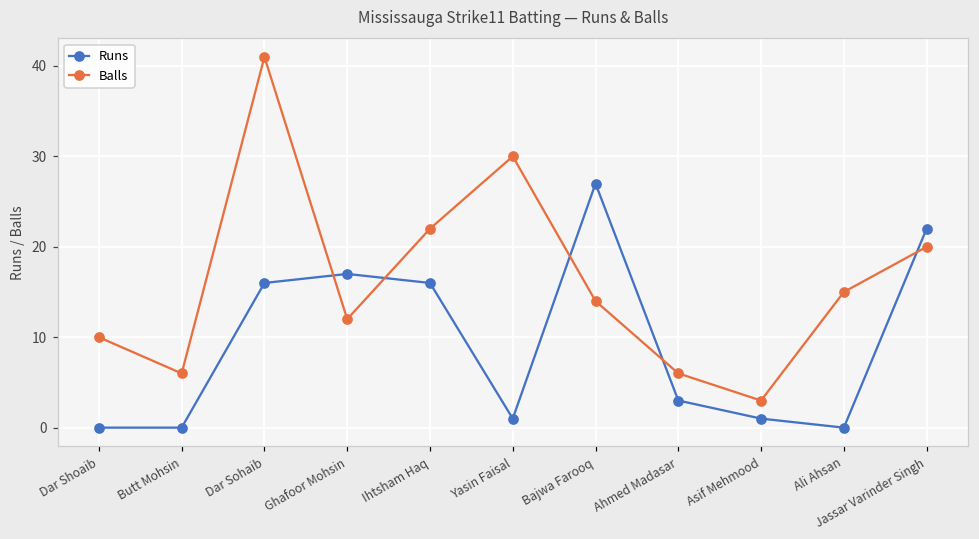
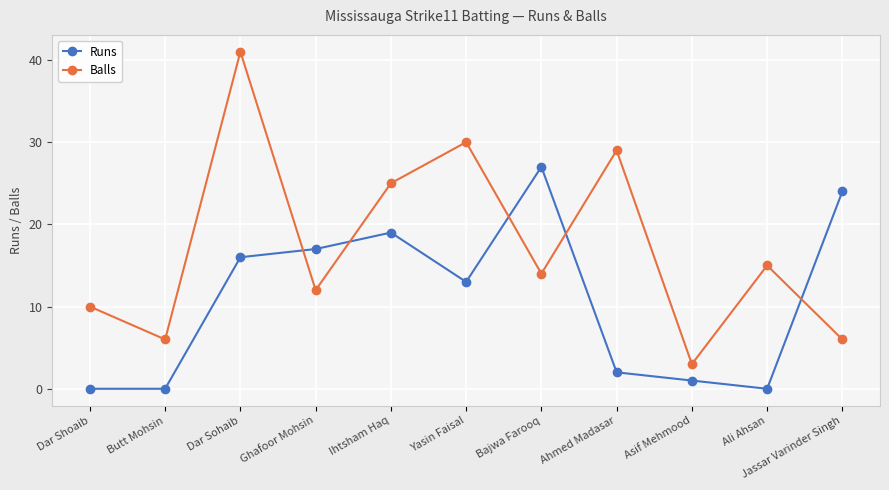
  {
    "Runs": {
      "Dar Shoaib": 0,
      "Butt Mohsin": 0,
      "Dar Sohaib": 16,
      "Ghafoor Mohsin": 17,
-     "Ihtsham Haq": 16,
-     "Yasin Faisal": 1,
+     "Ihtsham Haq": 19,
+     "Yasin Faisal": 13,
      "Bajwa Farooq": 27,
-     "Ahmed Madasar": 3,
+     "Ahmed Madasar": 2,
      "Asif Mehmood": 1,
      "Ali Ahsan": 0,
-     "Jassar Varinder Singh": 22
+     "Jassar Varinder Singh": 24
    },
    "Balls": {
      "Dar Shoaib": 10,
      "Butt Mohsin": 6,
      "Dar Sohaib": 41,
      "Ghafoor Mohsin": 12,
-     "Ihtsham Haq": 22,
+     "Ihtsham Haq": 25,
      "Yasin Faisal": 30,
      "Bajwa Farooq": 14,
-     "Ahmed Madasar": 6,
+     "Ahmed Madasar": 29,
      "Asif Mehmood": 3,
      "Ali Ahsan": 15,
-     "Jassar Varinder Singh": 20
+     "Jassar Varinder Singh": 6
    }
  }
